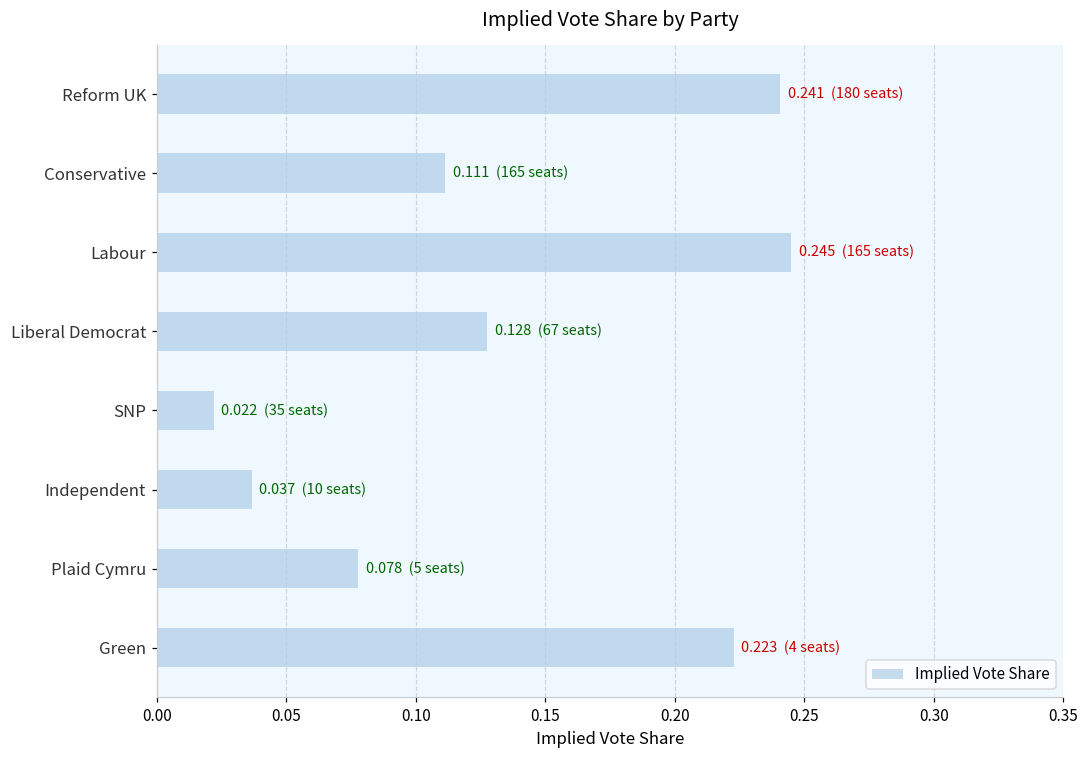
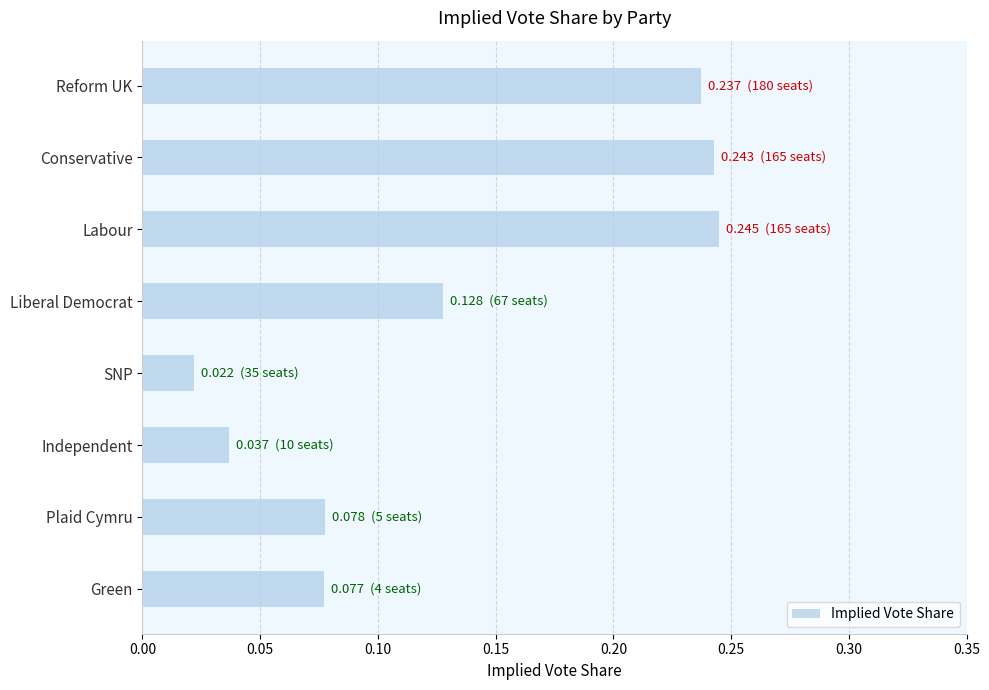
  {
-   "Reform UK": 0.241,
-   "Conservative": 0.111,
+   "Reform UK": 0.237,
+   "Conservative": 0.243,
    "Labour": 0.245,
    "Liberal Democrat": 0.128,
    "SNP": 0.022,
    "Independent": 0.037,
    "Plaid Cymru": 0.078,
-   "Green": 0.223
+   "Green": 0.077
  }
